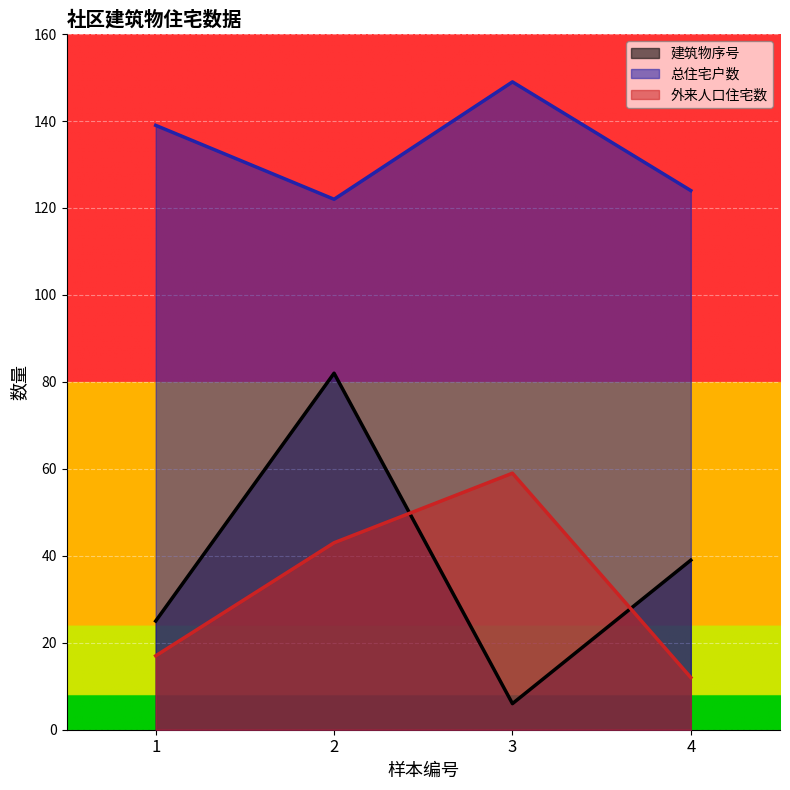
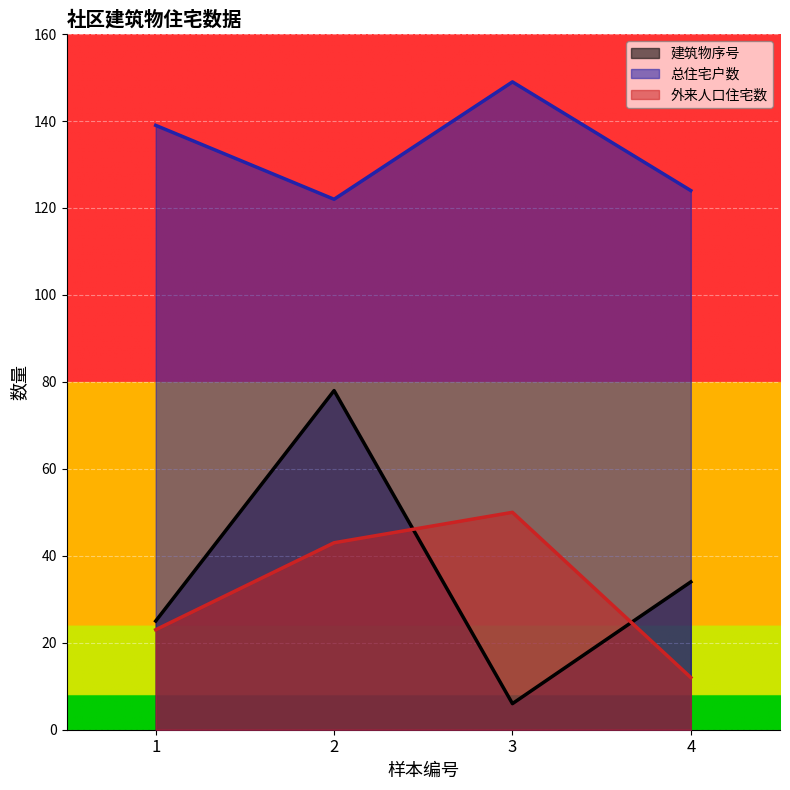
  {
    "建筑物序号": {
      "1": 25,
-     "2": 82,
+     "2": 78,
      "3": 6,
-     "4": 39
+     "4": 34
    },
    "总住宅户数": {
      "1": 139,
      "2": 122,
      "3": 149,
      "4": 124
    },
    "外来人口住宅数": {
-     "1": 17,
+     "1": 23,
      "2": 43,
-     "3": 59,
+     "3": 50,
      "4": 12
    }
  }
